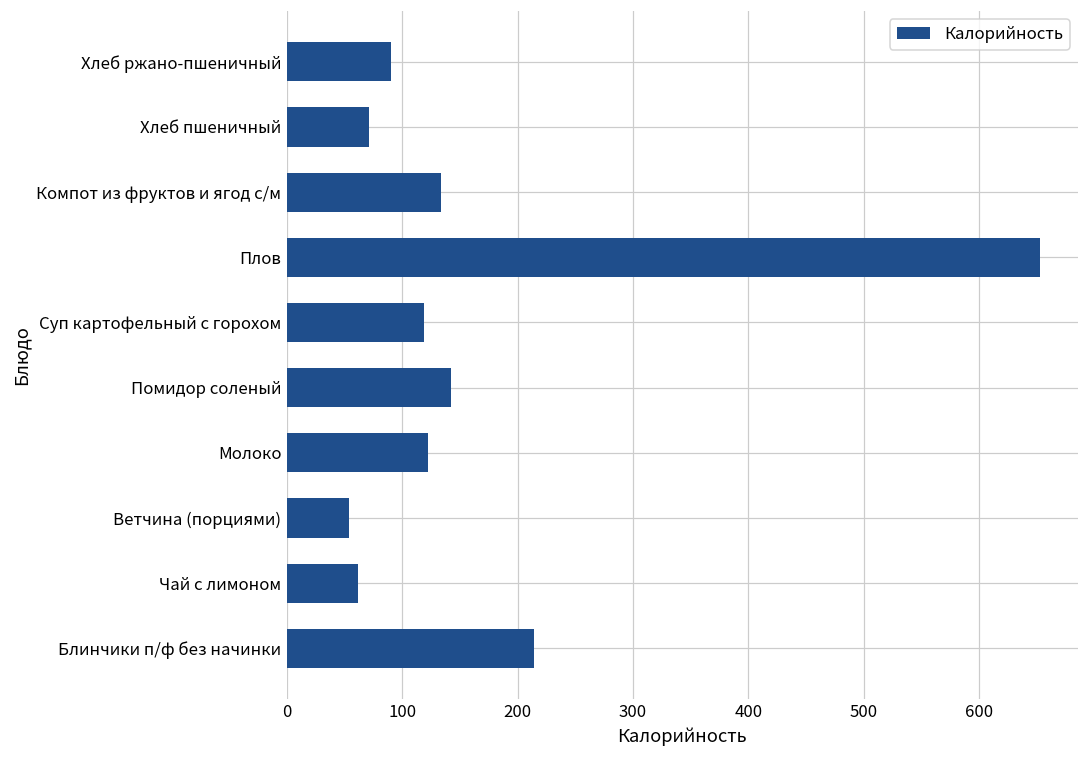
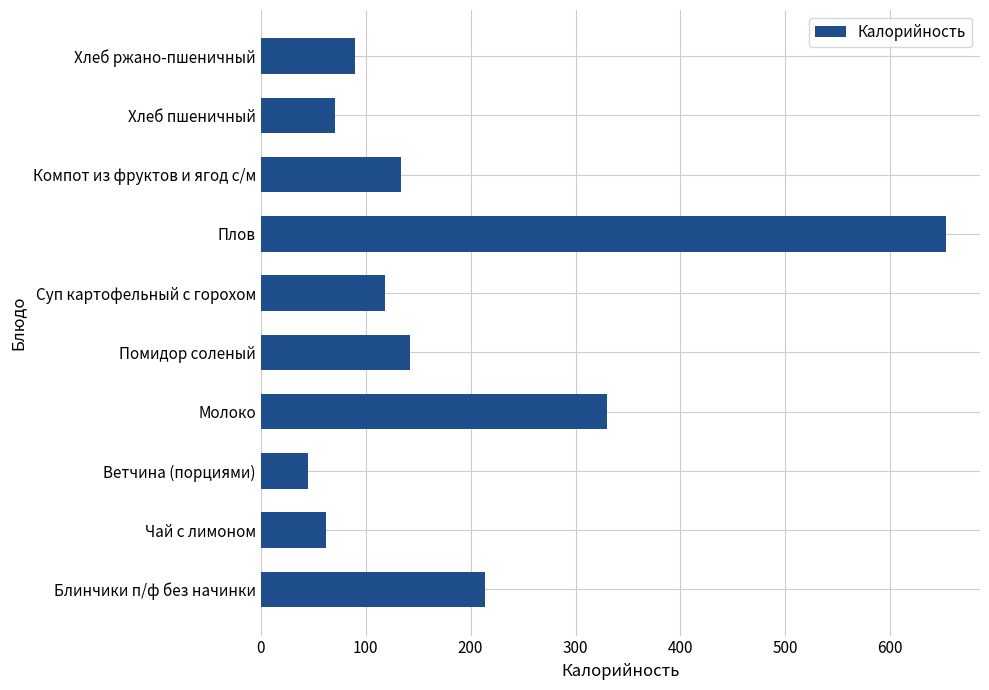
  {
    "Хлеб ржано-пшеничный": 90,
    "Хлеб пшеничный": 71,
    "Компот из фруктов и ягод с/м": 134,
    "Плов": 653,
    "Суп картофельный с горохом": 119,
    "Помидор соленый": 142,
-   "Молоко": 122,
-   "Ветчина (порциями)": 54,
+   "Молоко": 330,
+   "Ветчина (порциями)": 45,
    "Чай с лимоном": 62,
    "Блинчики п/ф без начинки": 214
  }
